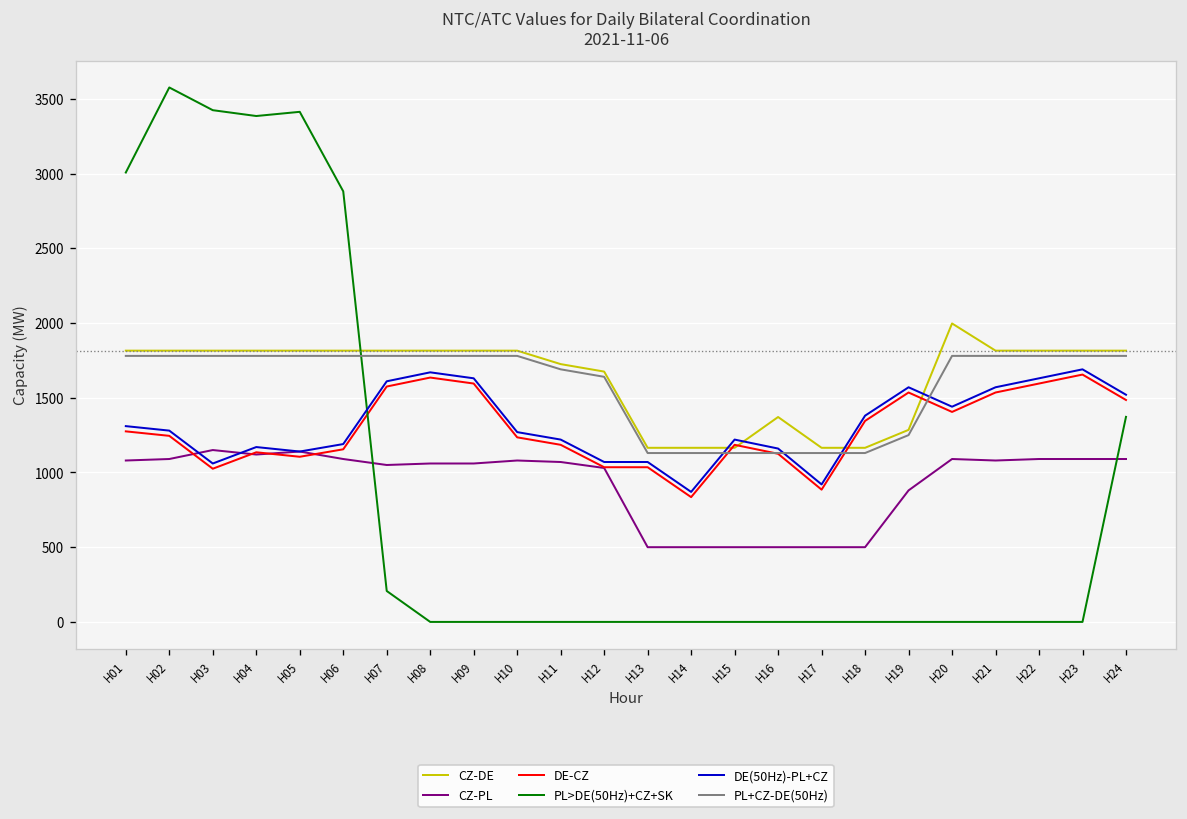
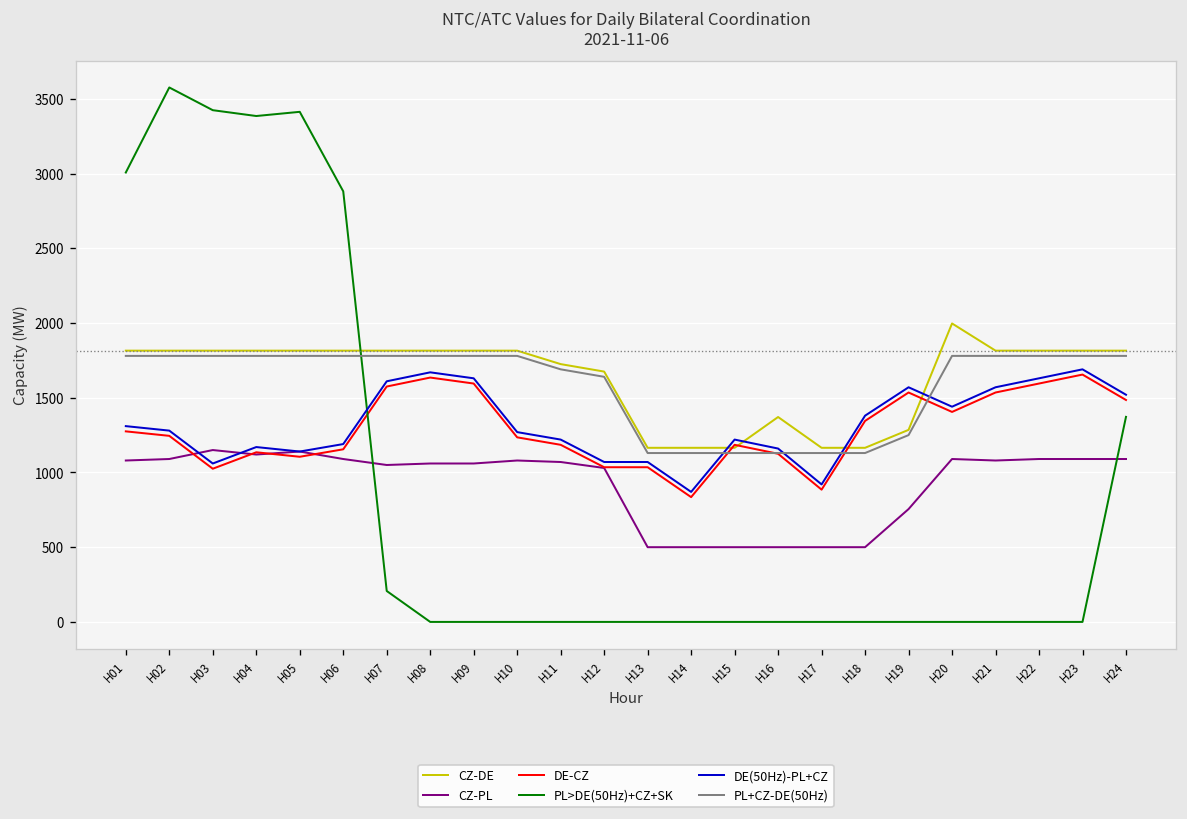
  {
    "CZ-DE": {
      "H01": 1820,
      "H02": 1820,
      "H03": 1820,
      "H04": 1820,
      "H05": 1820,
      "H06": 1820,
      "H07": 1820,
      "H08": 1820,
      "H09": 1820,
      "H10": 1820,
      "H11": 1730,
      "H12": 1680,
      "H13": 1170,
      "H14": 1170,
      "H16": 1370,
      "H17": 1170,
      "H18": 1170,
      "H19": 1290,
      "H20": 2000,
      "H21": 1820,
      "H22": 1820,
      "H23": 1820,
      "H24": 1820
    },
    "CZ-PL": {
      "H01": 1080,
      "H02": 1090,
      "H03": 1150,
      "H06": 1090,
      "H07": 1050,
      "H08": 1060,
      "H09": 1060,
      "H10": 1080,
      "H11": 1070,
      "H13": 500,
      "H14": 500,
      "H15": 500,
      "H16": 500,
      "H17": 500,
      "H18": 500,
-     "H19": 880,
+     "H19": 760,
      "H20": 1090,
      "H21": 1080,
      "H22": 1090,
      "H23": 1090,
      "H24": 1090
    },
    "DE-CZ": {
      "H01": 1280,
      "H02": 1250,
      "H03": 1030,
      "H05": 1110,
      "H06": 1160,
      "H07": 1580,
      "H08": 1640,
      "H09": 1600,
      "H10": 1240,
      "H11": 1190,
      "H13": 1040,
      "H14": 840,
      "H17": 890,
      "H18": 1350,
      "H19": 1540,
      "H20": 1410,
      "H21": 1540,
      "H22": 1600,
      "H23": 1660,
      "H24": 1490
    },
    "PL>DE(50Hz)+CZ+SK": {
      "H01": 3010,
      "H02": 3580,
      "H03": 3420,
      "H04": 3390,
      "H05": 3410,
      "H06": 2880,
      "H07": 210,
      "H08": 0,
      "H09": 0,
      "H10": 0,
      "H11": 0,
      "H12": 0,
      "H13": 0,
      "H14": 0,
      "H15": 0,
      "H16": 0,
      "H17": 0,
      "H18": 0,
      "H19": 0,
      "H20": 0,
      "H21": 0,
      "H22": 0,
      "H23": 0,
      "H24": 1370
    },
    "DE(50Hz)-PL+CZ": {
      "H01": 1310,
      "H02": 1280,
      "H03": 1060,
      "H04": 1170,
      "H06": 1190,
      "H07": 1610,
      "H08": 1670,
      "H09": 1630,
      "H10": 1270,
      "H11": 1220,
      "H12": 1070,
      "H13": 1070,
      "H14": 870,
      "H15": 1220,
      "H16": 1160,
      "H17": 920,
      "H18": 1380,
      "H19": 1570,
      "H20": 1440,
      "H21": 1570,
      "H22": 1630,
      "H23": 1690,
      "H24": 1520
    },
    "PL+CZ-DE(50Hz)": {
      "H01": 1780,
      "H02": 1780,
      "H03": 1780,
      "H04": 1780,
      "H05": 1780,
      "H06": 1780,
      "H07": 1780,
      "H08": 1780,
      "H09": 1780,
      "H10": 1780,
      "H11": 1690,
      "H12": 1640,
      "H13": 1130,
      "H14": 1130,
      "H15": 1130,
      "H17": 1130,
      "H18": 1130,
      "H19": 1250,
      "H20": 1780,
      "H21": 1780,
      "H22": 1780,
      "H23": 1780,
      "H24": 1780
    }
  }
